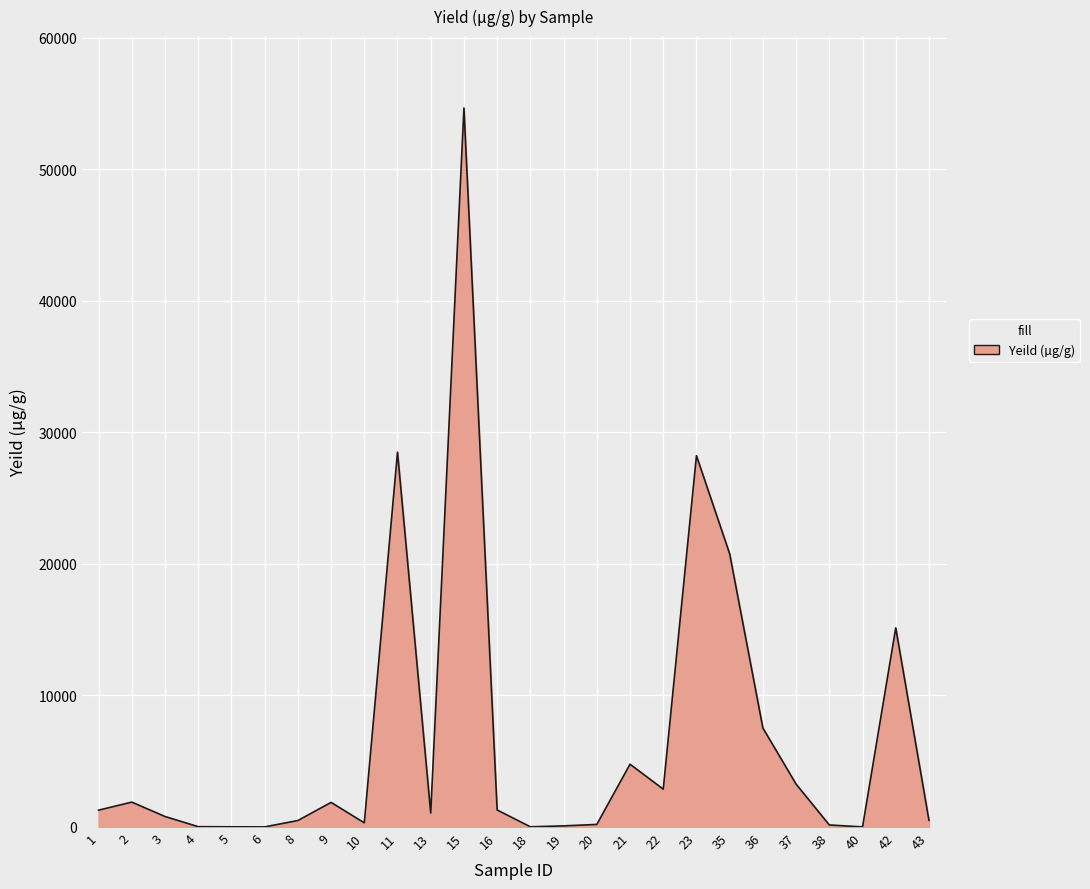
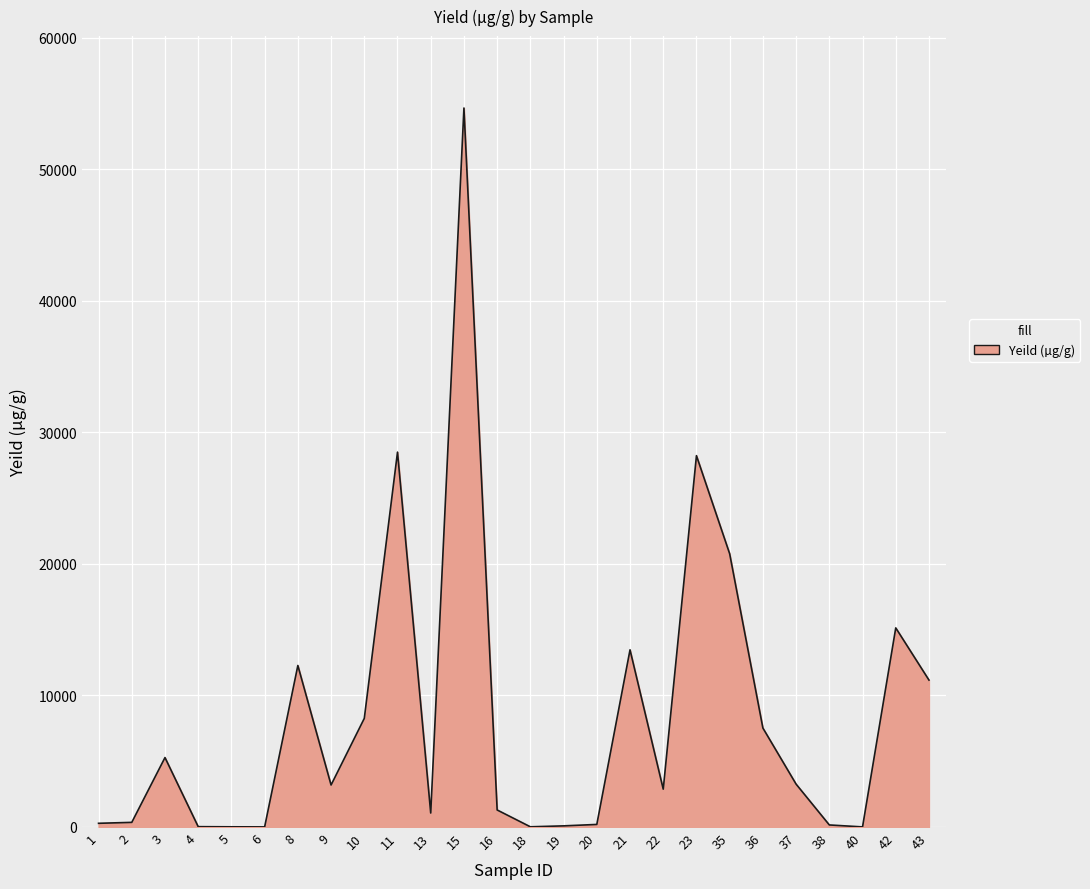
  {
-   "1": 1300,
-   "2": 1900,
-   "3": 800,
+   "1": 300,
+   "2": 300,
+   "3": 5300,
    "4": 0,
    "5": 0,
    "6": 0,
-   "8": 500,
-   "9": 1900,
-   "10": 300,
+   "8": 12300,
+   "9": 3200,
+   "10": 8300,
    "11": 28500,
    "13": 1100,
    "15": 54700,
    "16": 1300,
    "18": 0,
    "19": 100,
    "20": 200,
-   "21": 4800,
+   "21": 13500,
    "22": 2900,
    "23": 28200,
    "35": 20800,
    "36": 7500,
    "37": 3300,
    "38": 200,
    "40": 0,
    "42": 15100,
-   "43": 500
+   "43": 11200
  }
